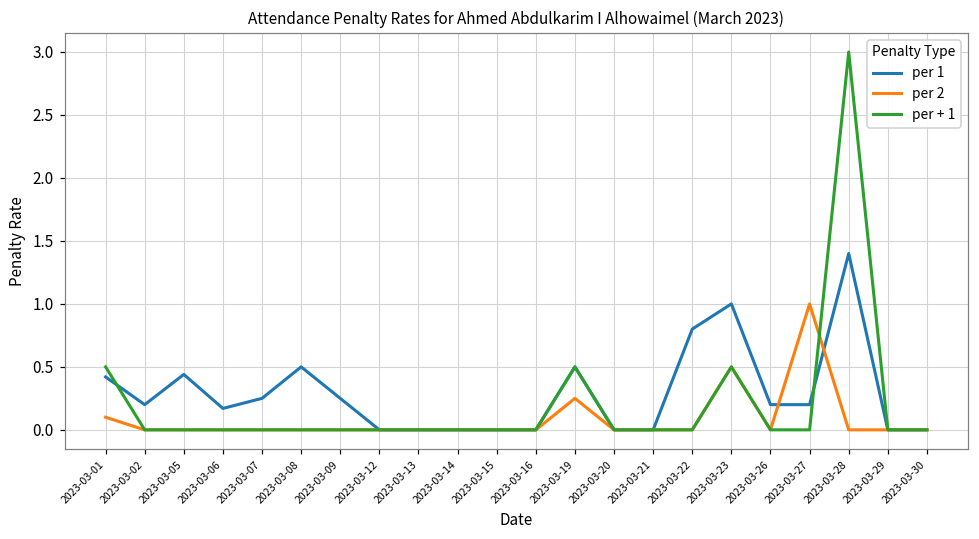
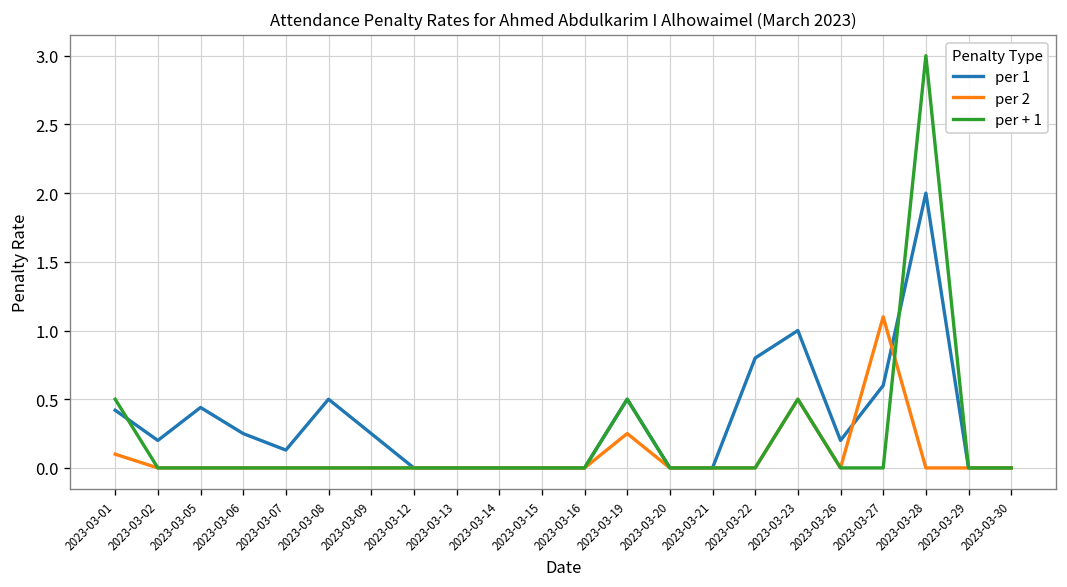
  {
    "per 1": {
      "2023-03-01": 0.42,
      "2023-03-02": 0.20,
      "2023-03-05": 0.44,
-     "2023-03-06": 0.17,
-     "2023-03-07": 0.25,
+     "2023-03-06": 0.25,
+     "2023-03-07": 0.13,
      "2023-03-08": 0.50,
      "2023-03-09": 0.25,
      "2023-03-22": 0.80,
      "2023-03-23": 1.00,
      "2023-03-26": 0.20,
-     "2023-03-27": 0.2,
-     "2023-03-28": 1.4
+     "2023-03-27": 0.6,
+     "2023-03-28": 2.0
    },
    "per 2": {
      "2023-03-01": 0.1,
      "2023-03-19": 0.25,
-     "2023-03-27": 1.0,
+     "2023-03-27": 1.1,
      "2023-03-28": 0.0
    },
    "per + 1": {
      "2023-03-01": 0.50,
      "2023-03-27": 0.00,
      "2023-03-28": 3.00
    }
  }
